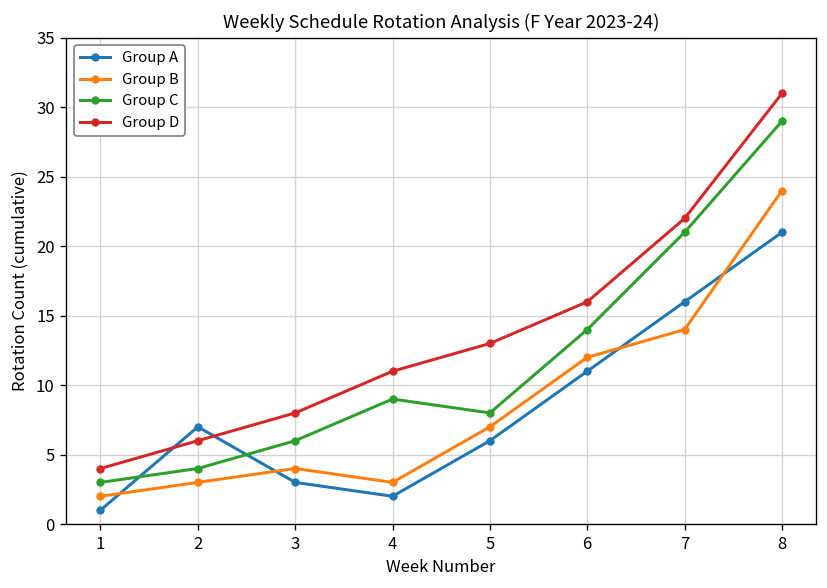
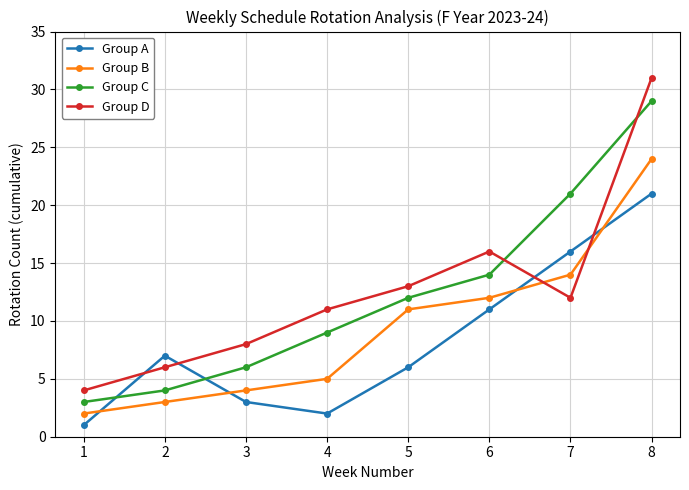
  {
    "Group A": {
      "1": 1,
      "2": 7,
      "3": 3,
      "4": 2,
      "5": 6,
      "6": 11,
      "7": 16,
      "8": 21
    },
    "Group B": {
      "1": 2,
      "2": 3,
      "3": 4,
-     "4": 3,
-     "5": 7,
+     "4": 5,
+     "5": 11,
      "6": 12,
      "7": 14,
      "8": 24
    },
    "Group C": {
      "1": 3,
      "2": 4,
      "3": 6,
      "4": 9,
-     "5": 8,
+     "5": 12,
      "6": 14,
      "7": 21,
      "8": 29
    },
    "Group D": {
      "1": 4,
      "2": 6,
      "3": 8,
      "4": 11,
      "5": 13,
      "6": 16,
-     "7": 22,
+     "7": 12,
      "8": 31
    }
  }
